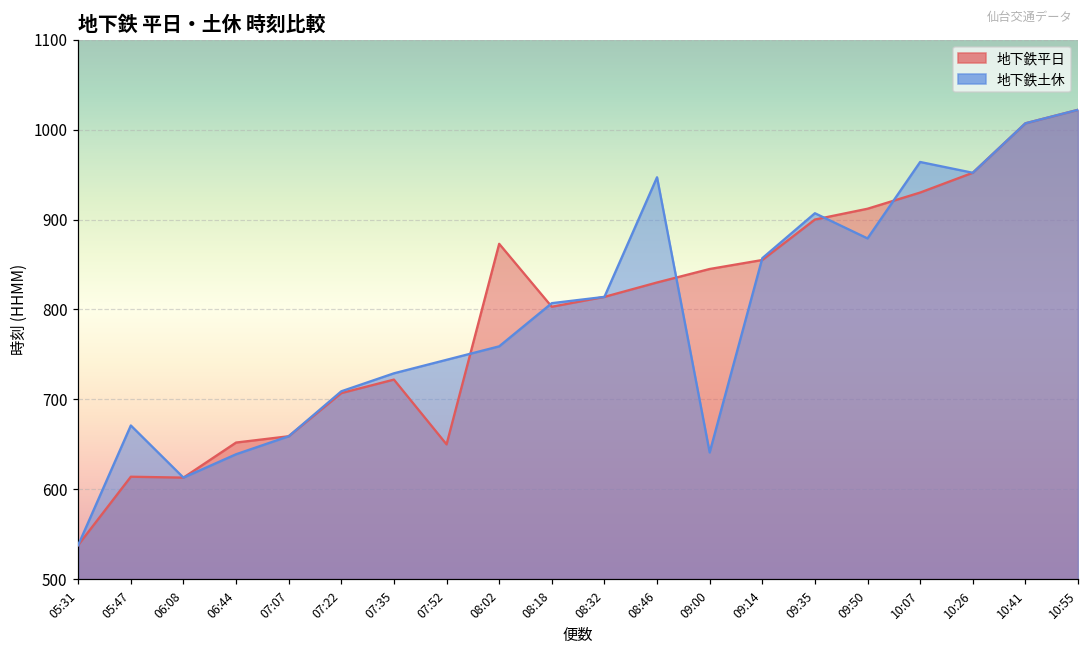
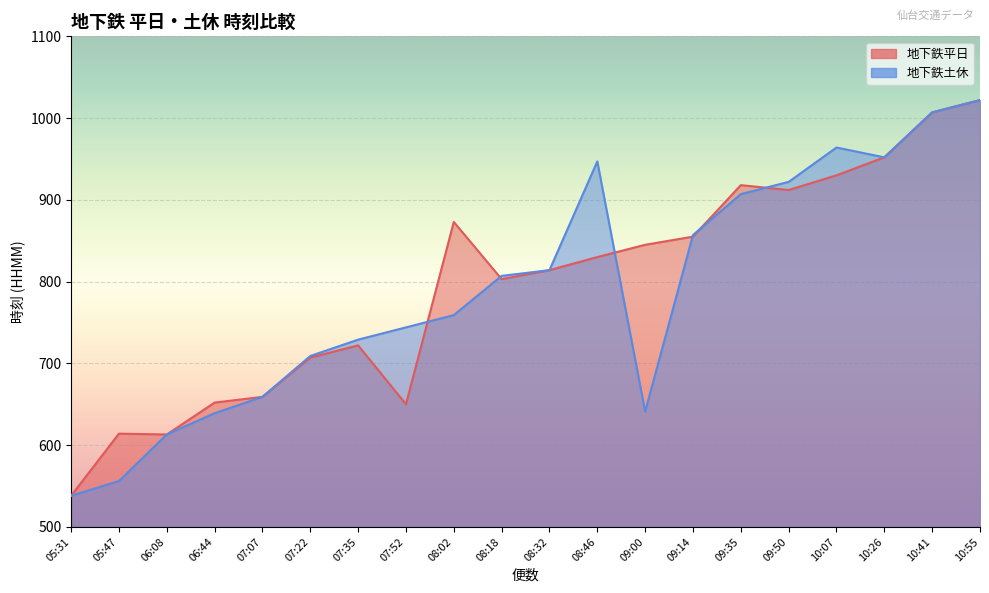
  {
    "地下鉄平日": {
      "05:47": 610,
      "06:44": 650,
      "07:35": 720,
      "07:52": 650,
      "08:02": 870,
      "08:18": 800,
      "08:46": 830,
      "09:00": 850,
-     "09:35": 900,
+     "09:35": 920,
      "09:50": 910,
      "10:07": 930
    },
    "地下鉄土休": {
-     "05:47": 670,
+     "05:47": 560,
      "06:44": 640,
      "07:35": 730,
      "07:52": 740,
      "08:02": 760,
      "08:18": 810,
      "08:46": 950,
      "09:00": 640,
      "09:35": 910,
-     "09:50": 880,
+     "09:50": 920,
      "10:07": 960
    }
  }
